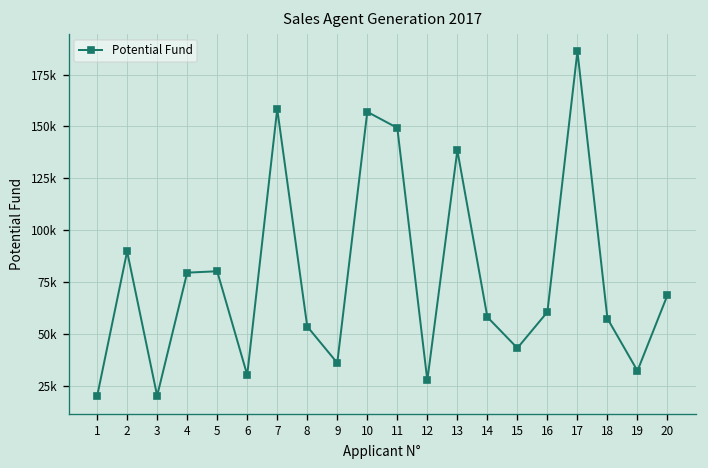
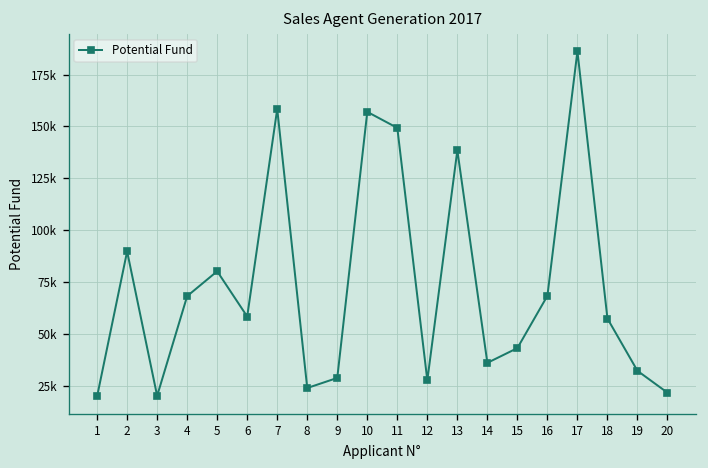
  {
    "1": 20000,
    "2": 90000,
    "3": 20000,
-   "4": 80000,
+   "4": 68000,
    "5": 80000,
-   "6": 30000,
+   "6": 59000,
    "7": 158000,
-   "8": 54000,
-   "9": 36000,
+   "8": 24000,
+   "9": 29000,
    "10": 157000,
    "11": 149000,
    "12": 28000,
    "13": 139000,
-   "14": 58000,
+   "14": 36000,
    "15": 43000,
-   "16": 61000,
+   "16": 69000,
    "17": 186000,
    "18": 58000,
    "19": 32000,
-   "20": 69000
+   "20": 22000
  }
